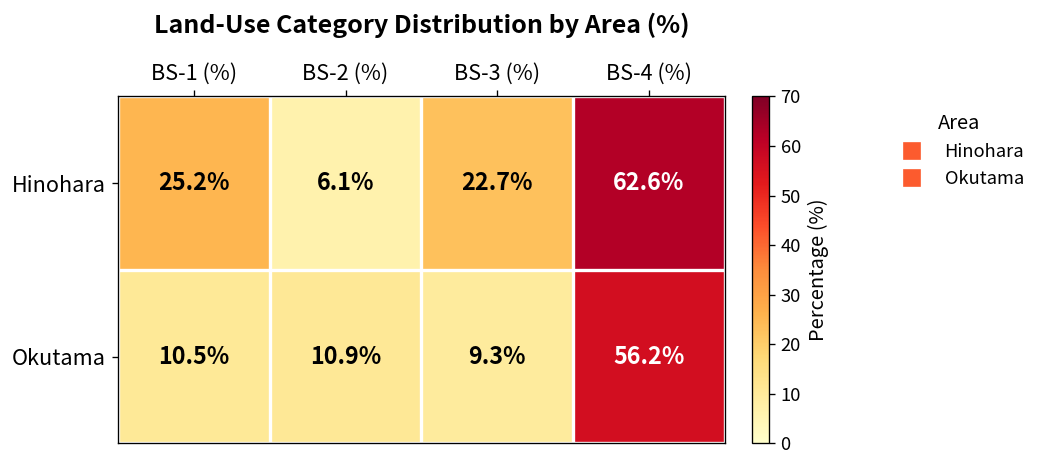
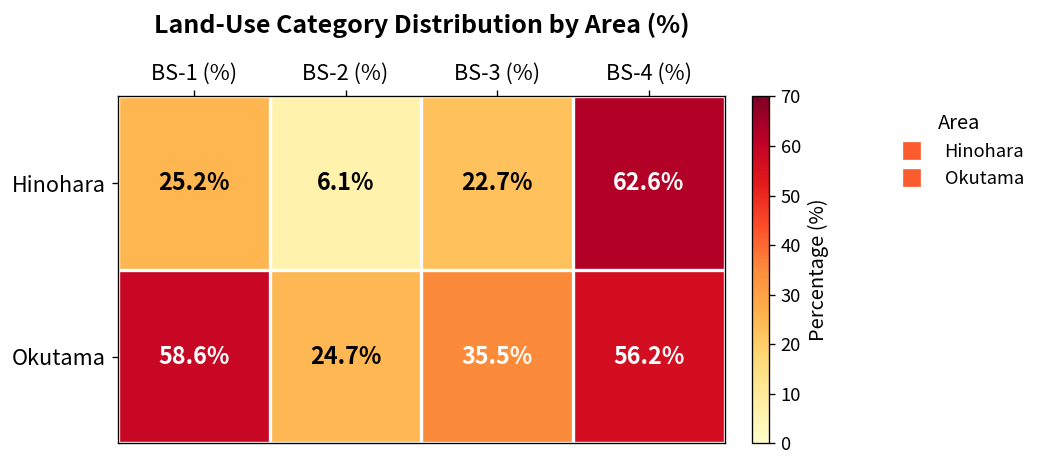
  {
    "Hinohara": {
      "BS-1 (%)": "25.2%",
      "BS-2 (%)": "6.1%",
      "BS-3 (%)": "22.7%",
      "BS-4 (%)": "62.6%"
    },
    "Okutama": {
-     "BS-1 (%)": "10.5%",
-     "BS-2 (%)": "10.9%",
-     "BS-3 (%)": "9.3%",
+     "BS-1 (%)": "58.6%",
+     "BS-2 (%)": "24.7%",
+     "BS-3 (%)": "35.5%",
      "BS-4 (%)": "56.2%"
    }
  }
